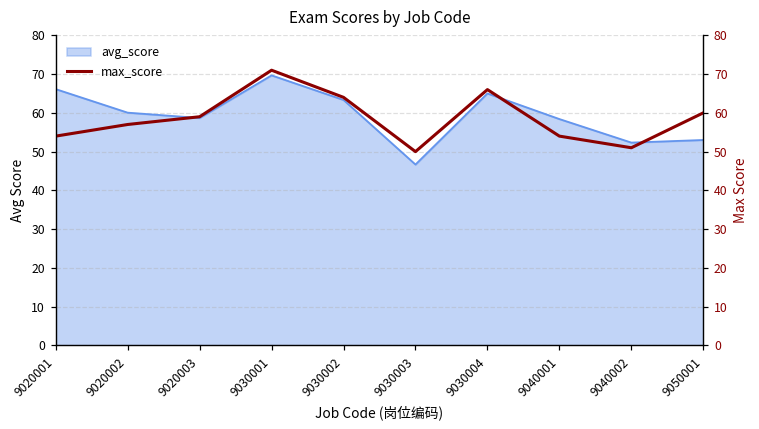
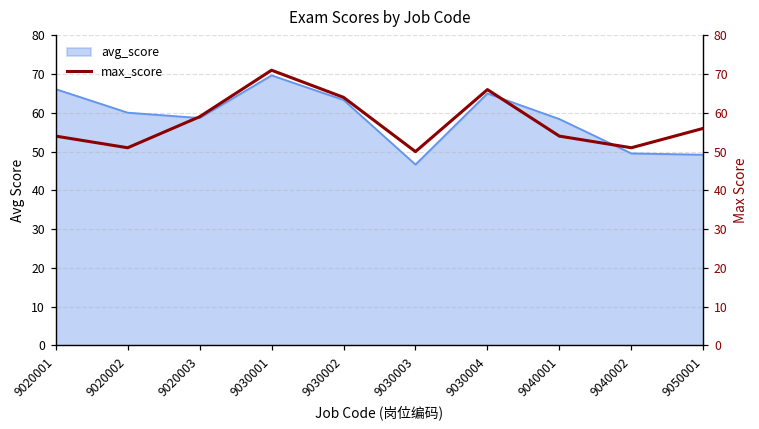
  {
    "avg_score": {
      "9020001": 66,
      "9020002": 60,
      "9020003": 59,
      "9030001": 70,
      "9030002": 63,
      "9030003": 47,
      "9030004": 65,
      "9040001": 58,
-     "9040002": 52,
-     "9050001": 53
+     "9040002": 50,
+     "9050001": 49
    },
    "max_score": {
      "9020001": 54,
-     "9020002": 57,
+     "9020002": 51,
      "9020003": 59,
      "9030001": 71,
      "9030002": 64,
      "9030003": 50,
      "9030004": 66,
      "9040001": 54,
      "9040002": 51,
-     "9050001": 60
+     "9050001": 56
    }
  }
